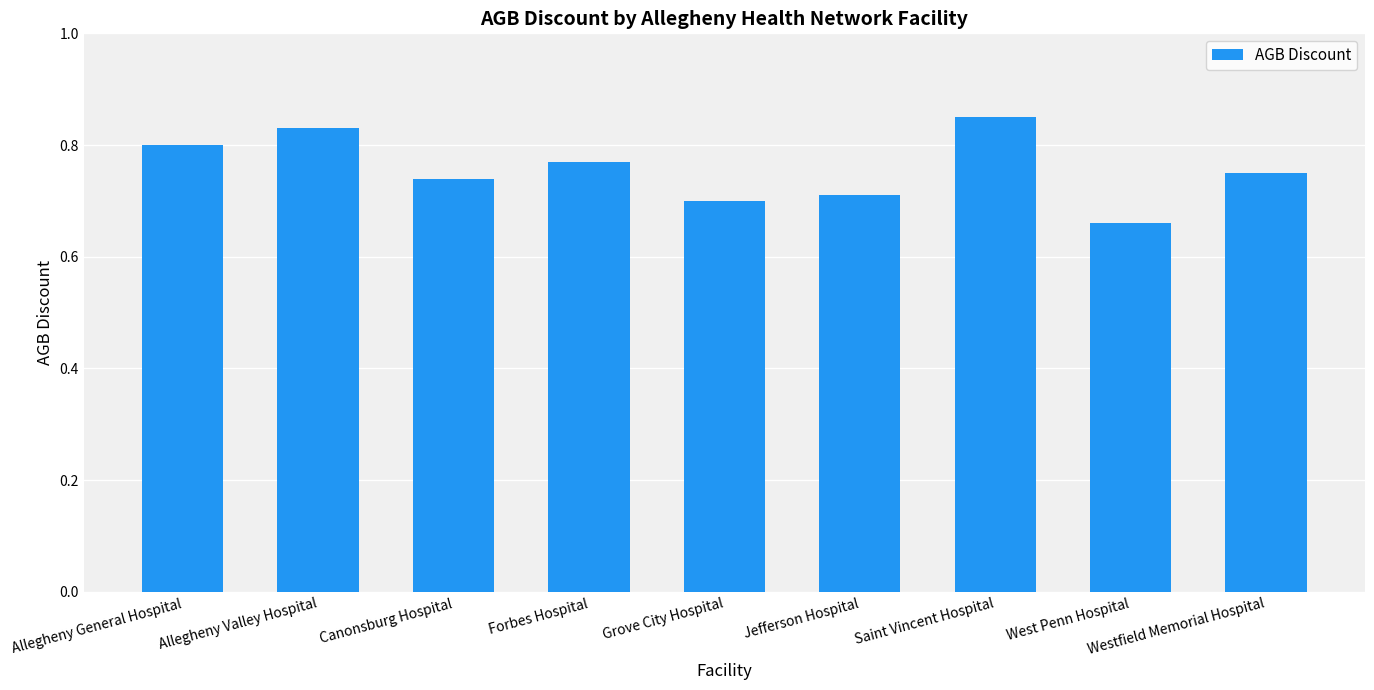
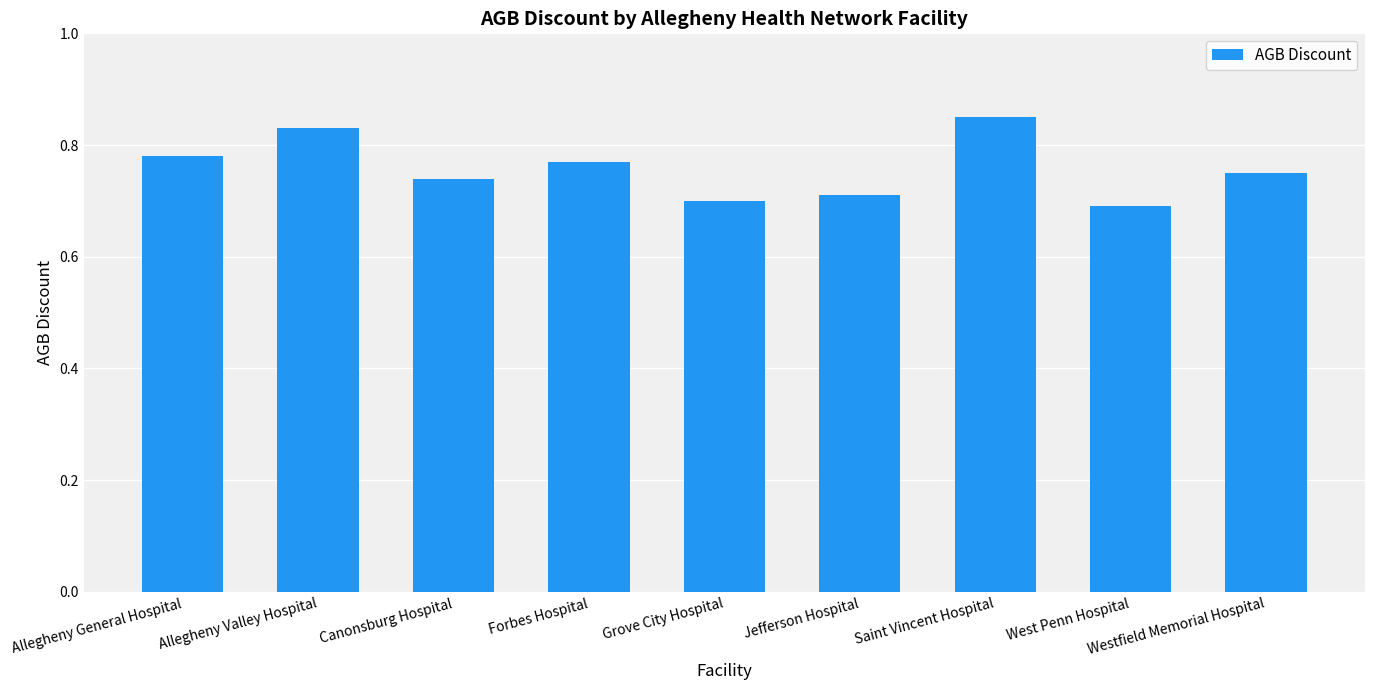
  {
-   "Allegheny General Hospital": 0.80,
+   "Allegheny General Hospital": 0.78,
    "Allegheny Valley Hospital": 0.83,
    "Canonsburg Hospital": 0.74,
    "Forbes Hospital": 0.77,
    "Grove City Hospital": 0.70,
    "Jefferson Hospital": 0.71,
    "Saint Vincent Hospital": 0.85,
-   "West Penn Hospital": 0.66,
+   "West Penn Hospital": 0.69,
    "Westfield Memorial Hospital": 0.75
  }
